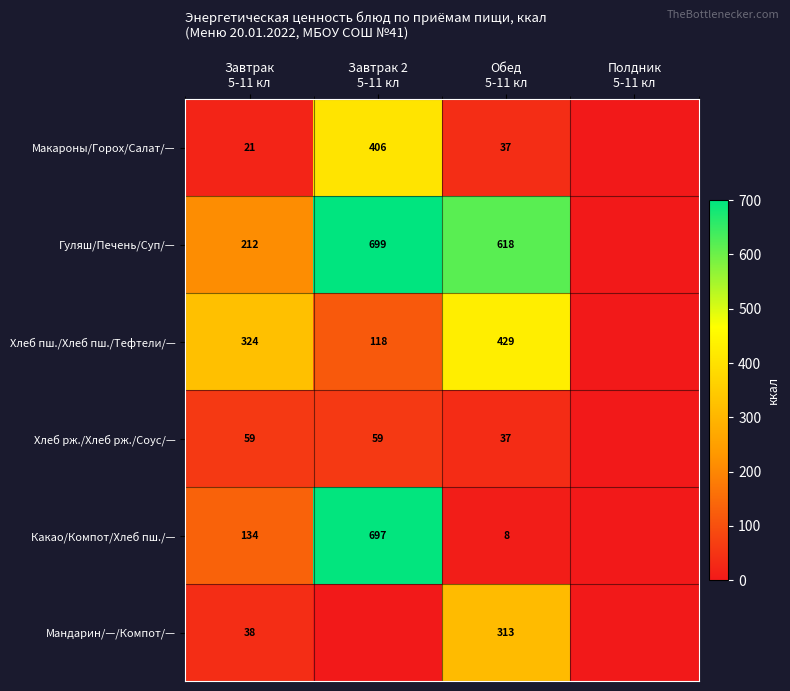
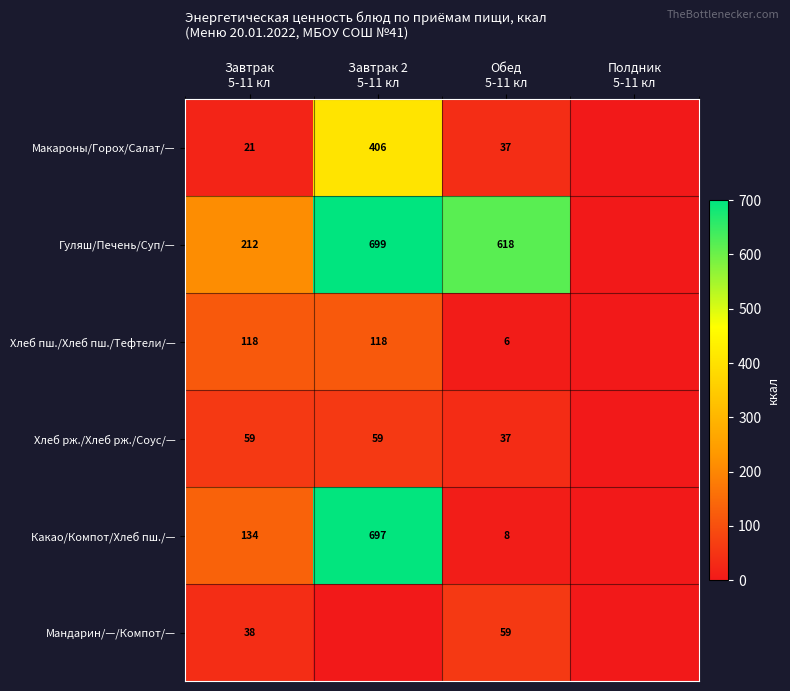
  {
    "Макароны/Горох/Салат/—": {
      "Завтрак 5-11 кл": 21,
      "Завтрак 2 5-11 кл": 406,
      "Обед 5-11 кл": 37
    },
    "Гуляш/Печень/Суп/—": {
      "Завтрак 5-11 кл": 212,
      "Завтрак 2 5-11 кл": 699,
      "Обед 5-11 кл": 618
    },
    "Хлеб пш./Хлеб пш./Тефтели/—": {
-     "Завтрак 5-11 кл": 324,
+     "Завтрак 5-11 кл": 118,
      "Завтрак 2 5-11 кл": 118,
-     "Обед 5-11 кл": 429
+     "Обед 5-11 кл": 6
    },
    "Хлеб рж./Хлеб рж./Соус/—": {
      "Завтрак 5-11 кл": 59,
      "Завтрак 2 5-11 кл": 59,
      "Обед 5-11 кл": 37
    },
    "Какао/Компот/Хлеб пш./—": {
      "Завтрак 5-11 кл": 134,
      "Завтрак 2 5-11 кл": 697,
      "Обед 5-11 кл": 8
    },
    "Мандарин/—/Компот/—": {
      "Завтрак 5-11 кл": 38,
-     "Обед 5-11 кл": 313
+     "Обед 5-11 кл": 59
    }
  }
